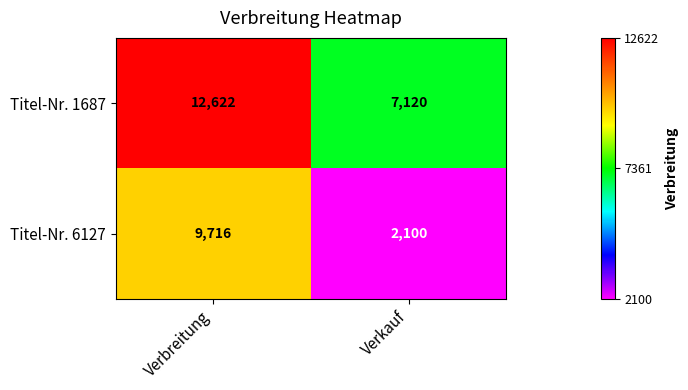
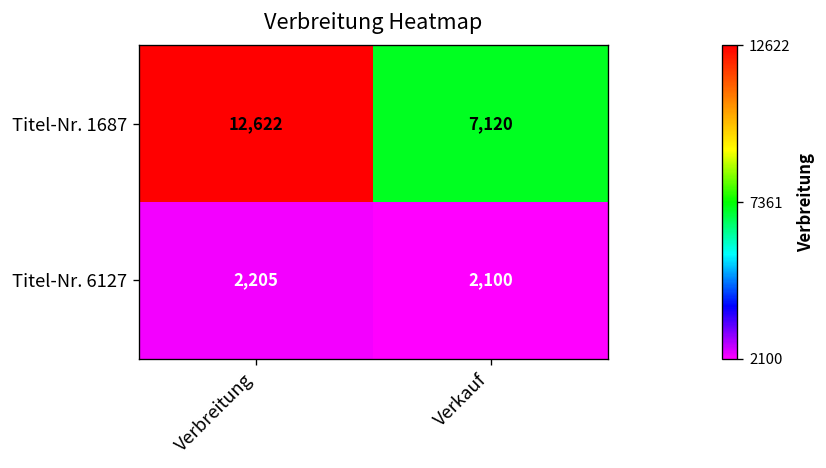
  {
    "Titel-Nr. 1687": {
      "Verbreitung": "12,622",
      "Verkauf": "7,120"
    },
    "Titel-Nr. 6127": {
-     "Verbreitung": "9,716",
+     "Verbreitung": "2,205",
      "Verkauf": "2,100"
    }
  }
